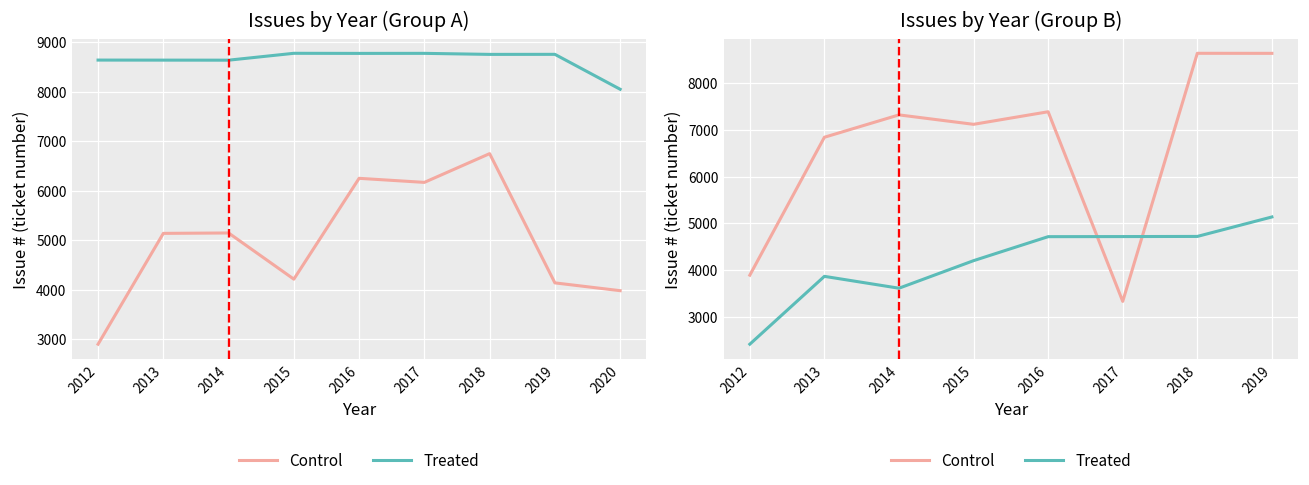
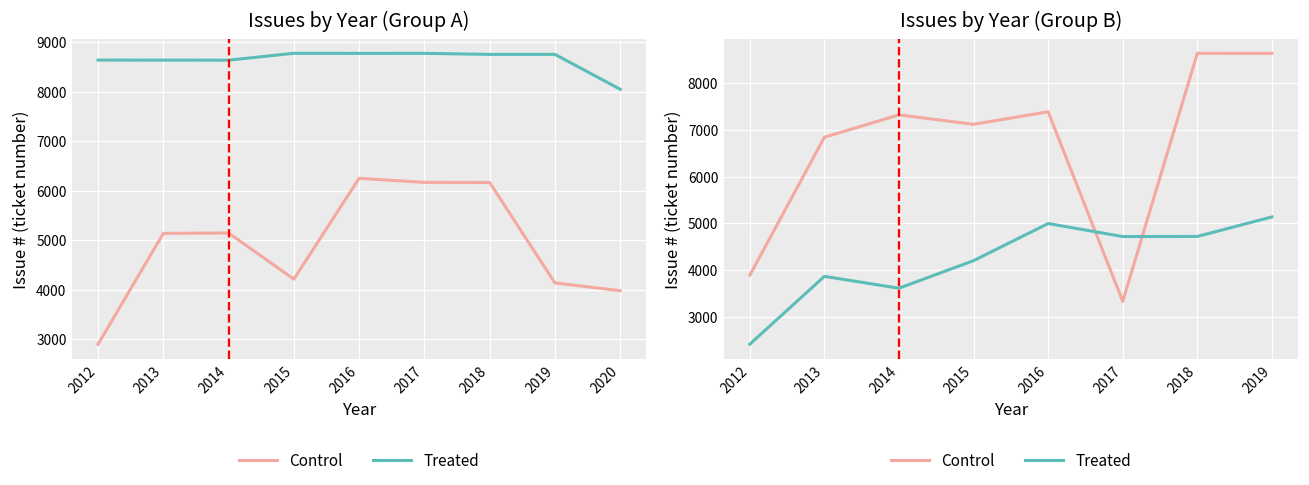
  {
    "Issues by Year (Group A)": {
      "Control": {
        "2012": 2900,
        "2013": 5100,
        "2014": 5100,
        "2015": 4200,
        "2016": 6300,
        "2017": 6200,
-       "2018": 6700,
+       "2018": 6200,
        "2019": 4100,
        "2020": 4000
      },
      "Treated": {
        "2012": 8600,
        "2013": 8600,
        "2014": 8600,
        "2015": 8800,
        "2016": 8800,
        "2017": 8800,
        "2018": 8800,
        "2019": 8800,
        "2020": 8100
      }
    },
    "Issues by Year (Group B)": {
      "Control": {
        "2012": 3900,
        "2013": 6800,
        "2014": 7300,
        "2015": 7100,
        "2016": 7400,
        "2017": 3300,
        "2018": 8600,
        "2019": 8600
      },
      "Treated": {
        "2012": 2400,
        "2013": 3900,
        "2014": 3600,
        "2015": 4200,
-       "2016": 4700,
+       "2016": 5000,
        "2017": 4700,
        "2018": 4700,
        "2019": 5100
      }
    }
  }
